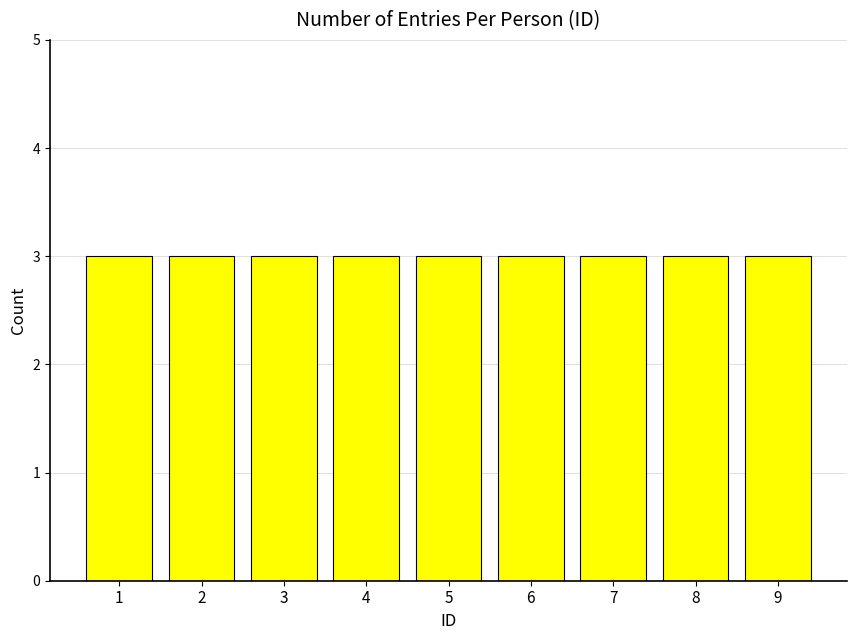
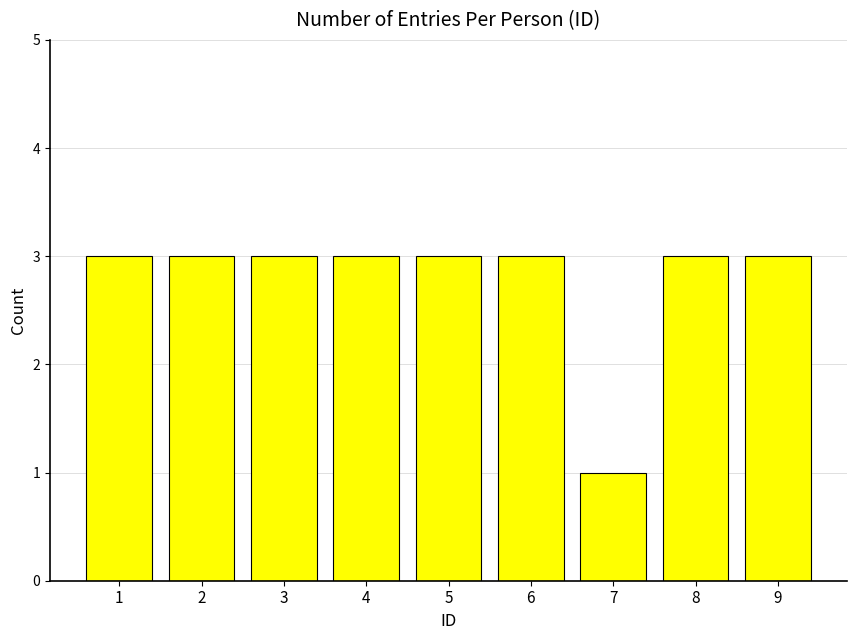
  {
    "1": 3,
    "2": 3,
    "3": 3,
    "4": 3,
    "5": 3,
    "6": 3,
-   "7": 3,
+   "7": 1,
    "8": 3,
    "9": 3
  }
